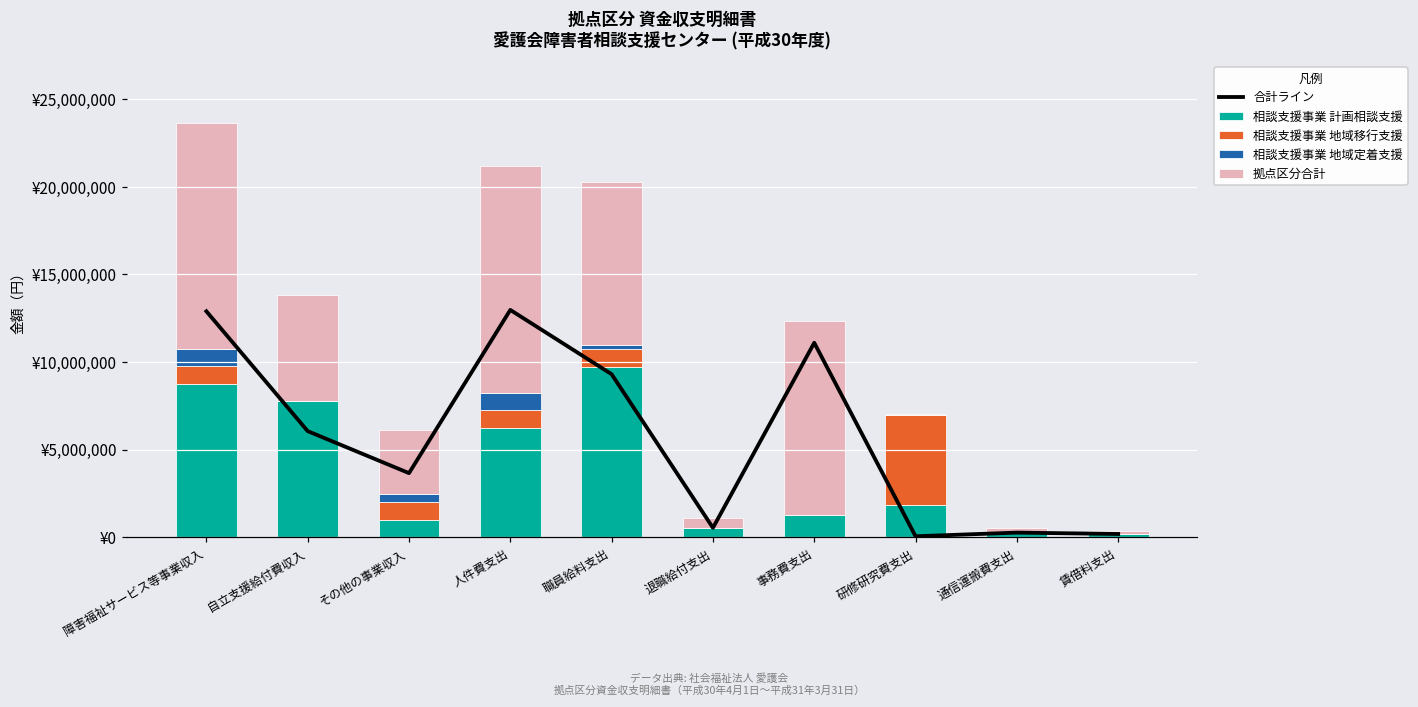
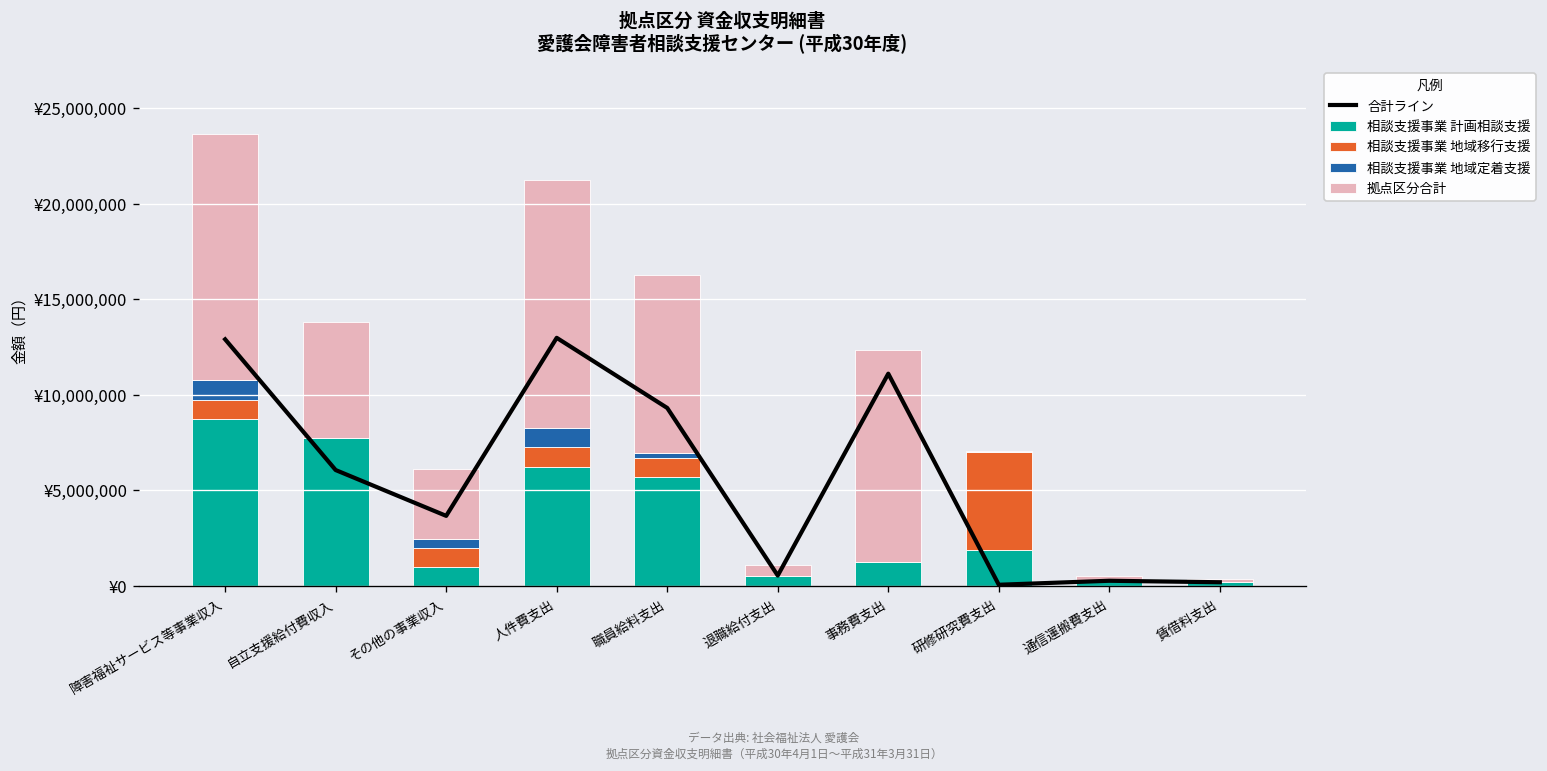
  {
    "合計ライン": {
      "障害福祉サービス等事業収入": "¥12,900,000",
      "自立支援給付費収入": "¥6,100,000",
      "その他の事業収入": "¥3,700,000",
      "人件費支出": "¥13,000,000",
      "職員給料支出": "¥9,300,000",
      "退職給付支出": "¥500,000",
      "事務費支出": "¥11,100,000",
      "研修研究費支出": "¥100,000",
      "通信運搬費支出": "¥300,000",
      "賃借料支出": "¥200,000"
    },
    "相談支援事業 計画相談支援": {
      "障害福祉サービス等事業収入": "¥8,700,000",
      "自立支援給付費収入": "¥7,700,000",
      "その他の事業収入": "¥1,000,000",
      "人件費支出": "¥6,200,000",
-     "職員給料支出": "¥9,700,000",
+     "職員給料支出": "¥5,700,000",
      "退職給付支出": "¥500,000",
      "事務費支出": "¥1,300,000",
      "研修研究費支出": "¥1,800,000",
      "通信運搬費支出": "¥300,000",
      "賃借料支出": "¥200,000"
    },
    "相談支援事業 地域移行支援": {
      "障害福祉サービス等事業収入": "¥1,000,000",
      "自立支援給付費収入": "¥0",
      "その他の事業収入": "¥1,000,000",
      "人件費支出": "¥1,000,000",
      "職員給料支出": "¥1,000,000",
      "退職給付支出": "¥0",
      "事務費支出": "¥0",
      "研修研究費支出": "¥5,100,000",
      "通信運搬費支出": "¥0",
      "賃借料支出": "¥0"
    },
    "相談支援事業 地域定着支援": {
      "障害福祉サービス等事業収入": "¥1,000,000",
      "自立支援給付費収入": "¥0",
      "その他の事業収入": "¥500,000",
      "人件費支出": "¥1,000,000",
      "職員給料支出": "¥300,000",
      "退職給付支出": "¥0",
      "事務費支出": "¥0",
      "研修研究費支出": "¥0",
      "通信運搬費支出": "¥0",
      "賃借料支出": "¥0"
    },
    "拠点区分合計": {
      "障害福祉サービス等事業収入": "¥12,900,000",
      "自立支援給付費収入": "¥6,100,000",
      "その他の事業収入": "¥3,700,000",
      "人件費支出": "¥13,000,000",
      "職員給料支出": "¥9,300,000",
      "退職給付支出": "¥500,000",
      "事務費支出": "¥11,100,000",
      "通信運搬費支出": "¥300,000",
      "賃借料支出": "¥200,000"
    }
  }
